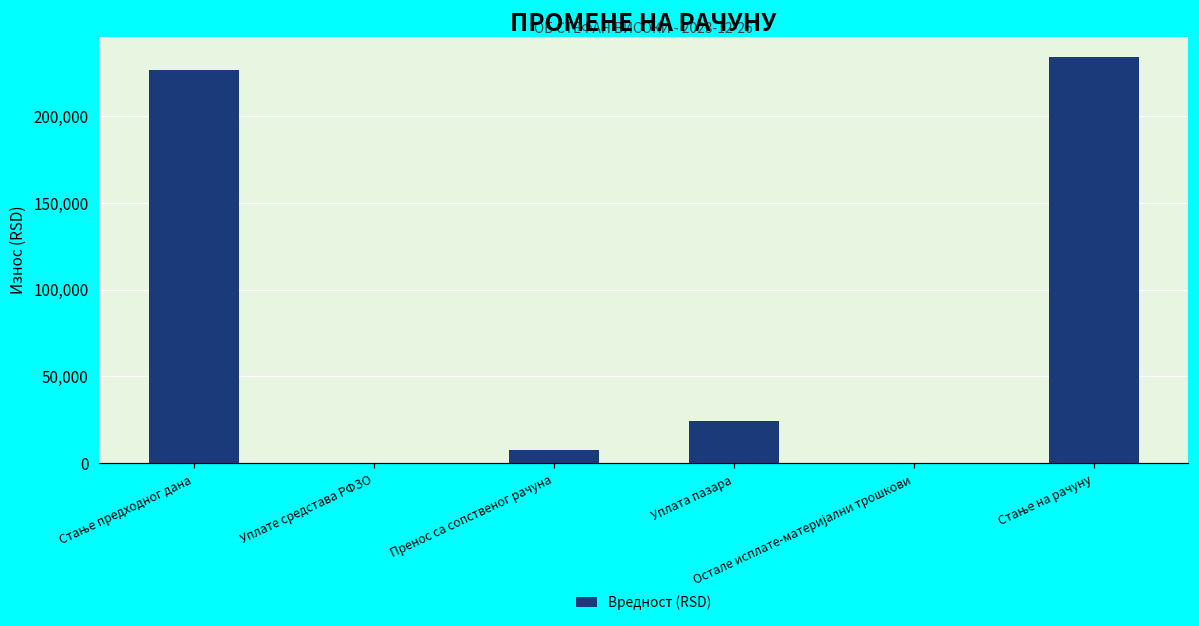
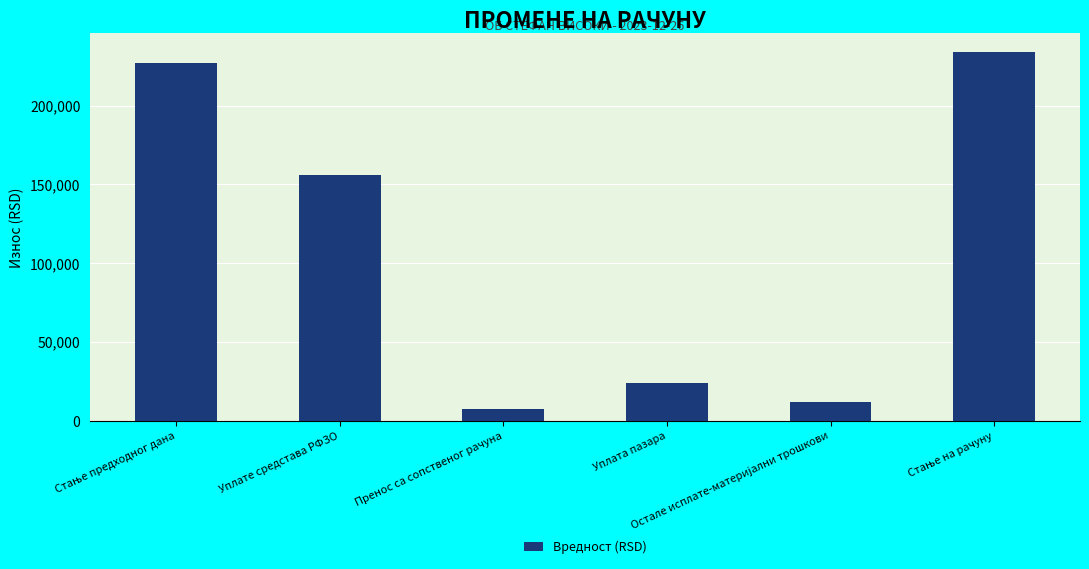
  {
    "Стање предходног дана": "227,000",
-   "Уплате средстава РФЗО": "0",
+   "Уплате средстава РФЗО": "156,000",
    "Пренос са сопственог рачуна": "8,000",
    "Уплата пазара": "24,000",
-   "Остале исплате-материјални трошкови": "0",
+   "Остале исплате-материјални трошкови": "12,000",
    "Стање на рачуну": "234,000"
  }
